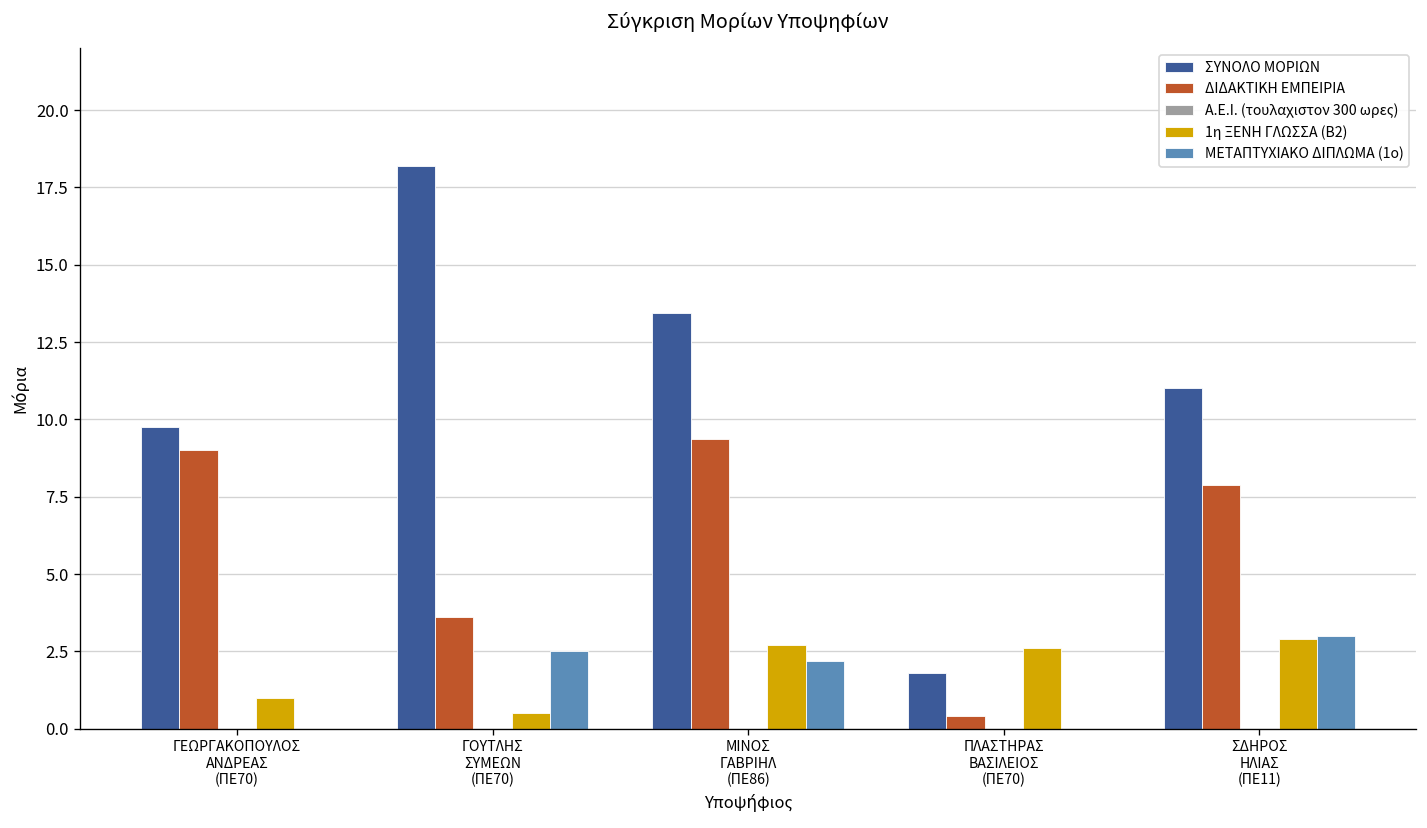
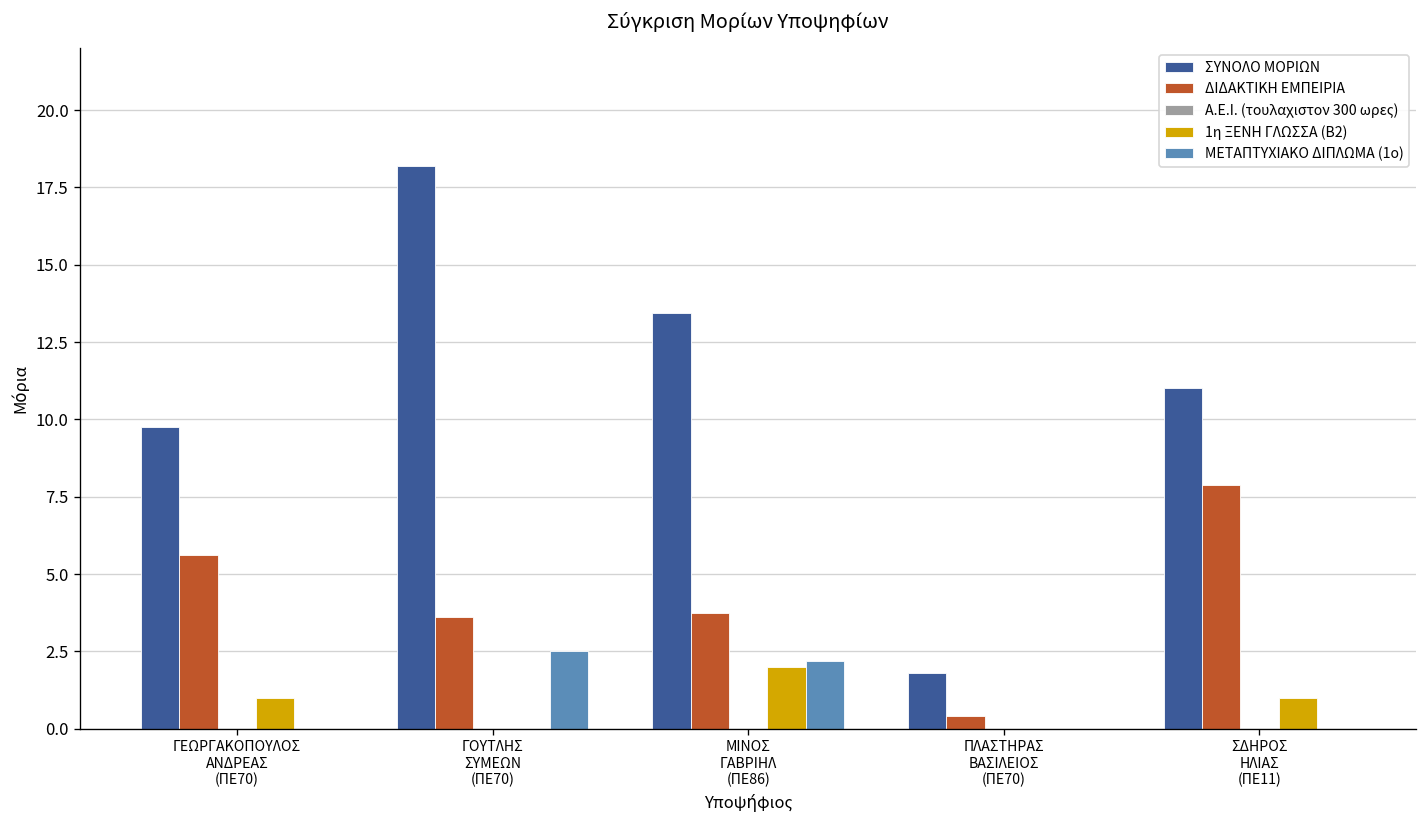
  {
    "ΣΥΝΟΛΟ ΜΟΡΙΩΝ": {
      "ΓΕΩΡΓΑΚΟΠΟΥΛΟΣ ΑΝΔΡΕΑΣ (ΠΕ70)": 9.8,
      "ΓΟΥΤΛΗΣ ΣΥΜΕΩΝ (ΠΕ70)": 18.2,
      "ΜΙΝΟΣ ΓΑΒΡΙΗΛ (ΠΕ86)": 13.5,
      "ΠΛΑΣΤΗΡΑΣ ΒΑΣΙΛΕΙΟΣ (ΠΕ70)": 1.8,
      "ΣΔΗΡΟΣ ΗΛΙΑΣ (ΠΕ11)": 11.0
    },
    "ΔΙΔΑΚΤΙΚΗ ΕΜΠΕΙΡΙΑ": {
-     "ΓΕΩΡΓΑΚΟΠΟΥΛΟΣ ΑΝΔΡΕΑΣ (ΠΕ70)": 9.0,
+     "ΓΕΩΡΓΑΚΟΠΟΥΛΟΣ ΑΝΔΡΕΑΣ (ΠΕ70)": 5.6,
      "ΓΟΥΤΛΗΣ ΣΥΜΕΩΝ (ΠΕ70)": 3.6,
-     "ΜΙΝΟΣ ΓΑΒΡΙΗΛ (ΠΕ86)": 9.4,
+     "ΜΙΝΟΣ ΓΑΒΡΙΗΛ (ΠΕ86)": 3.8,
      "ΠΛΑΣΤΗΡΑΣ ΒΑΣΙΛΕΙΟΣ (ΠΕ70)": 0.4,
      "ΣΔΗΡΟΣ ΗΛΙΑΣ (ΠΕ11)": 7.9
    },
    "Α.Ε.Ι. (τουλαχιστον 300 ωρες)": {
      "ΓΕΩΡΓΑΚΟΠΟΥΛΟΣ ΑΝΔΡΕΑΣ (ΠΕ70)": 0.0,
      "ΓΟΥΤΛΗΣ ΣΥΜΕΩΝ (ΠΕ70)": 0.0,
      "ΜΙΝΟΣ ΓΑΒΡΙΗΛ (ΠΕ86)": 0.0,
      "ΠΛΑΣΤΗΡΑΣ ΒΑΣΙΛΕΙΟΣ (ΠΕ70)": 0.0,
      "ΣΔΗΡΟΣ ΗΛΙΑΣ (ΠΕ11)": 0.0
    },
    "1η ΞΕΝΗ ΓΛΩΣΣΑ (Β2)": {
      "ΓΕΩΡΓΑΚΟΠΟΥΛΟΣ ΑΝΔΡΕΑΣ (ΠΕ70)": 1.0,
-     "ΓΟΥΤΛΗΣ ΣΥΜΕΩΝ (ΠΕ70)": 0.5,
-     "ΜΙΝΟΣ ΓΑΒΡΙΗΛ (ΠΕ86)": 2.7,
-     "ΠΛΑΣΤΗΡΑΣ ΒΑΣΙΛΕΙΟΣ (ΠΕ70)": 2.6,
-     "ΣΔΗΡΟΣ ΗΛΙΑΣ (ΠΕ11)": 2.9
+     "ΓΟΥΤΛΗΣ ΣΥΜΕΩΝ (ΠΕ70)": 0.0,
+     "ΜΙΝΟΣ ΓΑΒΡΙΗΛ (ΠΕ86)": 2.0,
+     "ΠΛΑΣΤΗΡΑΣ ΒΑΣΙΛΕΙΟΣ (ΠΕ70)": 0.0,
+     "ΣΔΗΡΟΣ ΗΛΙΑΣ (ΠΕ11)": 1.0
    },
    "ΜΕΤΑΠΤΥΧΙΑΚΟ ΔΙΠΛΩΜΑ (1ο)": {
      "ΓΕΩΡΓΑΚΟΠΟΥΛΟΣ ΑΝΔΡΕΑΣ (ΠΕ70)": 0,
      "ΓΟΥΤΛΗΣ ΣΥΜΕΩΝ (ΠΕ70)": 2.5,
      "ΜΙΝΟΣ ΓΑΒΡΙΗΛ (ΠΕ86)": 2.2,
      "ΠΛΑΣΤΗΡΑΣ ΒΑΣΙΛΕΙΟΣ (ΠΕ70)": 0,
-     "ΣΔΗΡΟΣ ΗΛΙΑΣ (ΠΕ11)": 3
+     "ΣΔΗΡΟΣ ΗΛΙΑΣ (ΠΕ11)": 0
    }
  }
